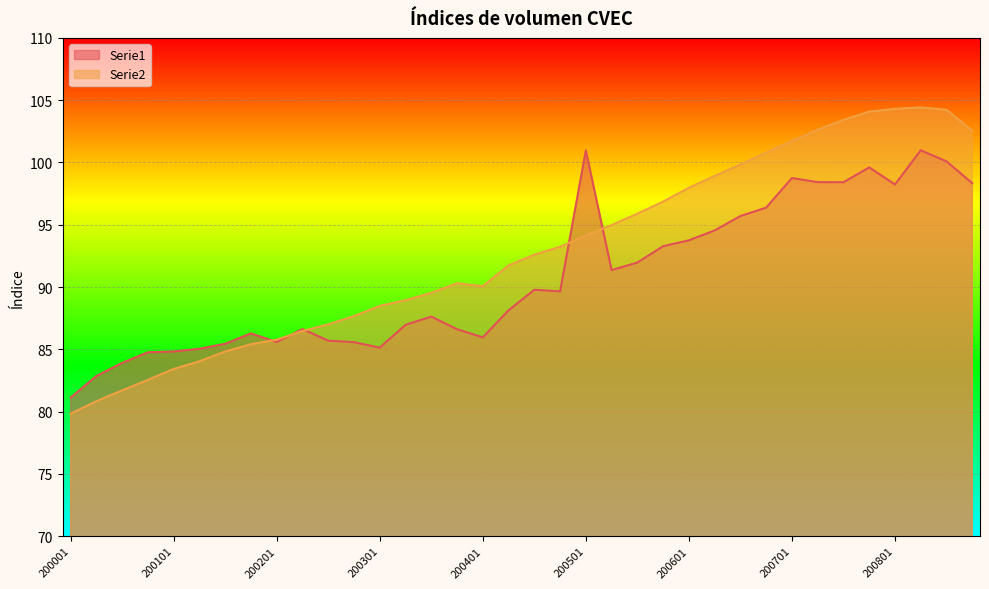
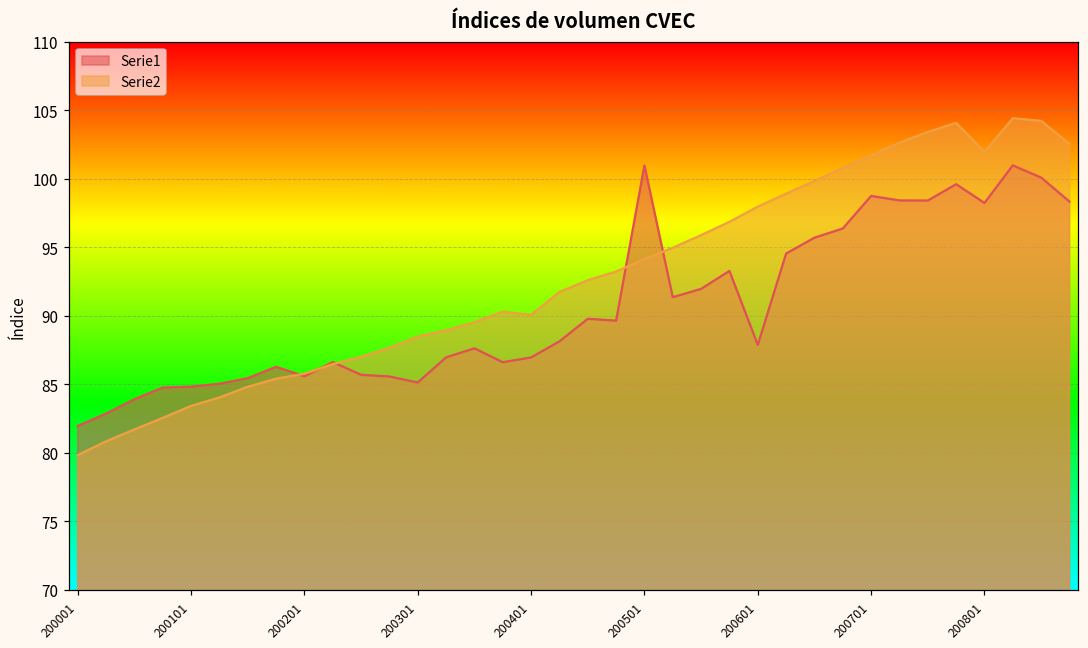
  {
    "Serie1": {
-     "200001": 81.1,
+     "200001": 82.0,
      "200101": 84.8,
      "200301": 85.1,
-     "200401": 86.0,
+     "200401": 87.0,
      "200501": 101.0,
-     "200601": 93.7,
+     "200601": 87.9,
      "200701": 98.7,
      "200801": 98.2
    },
    "Serie2": {
      "200001": 79.8,
      "200101": 83.4,
      "200301": 88.5,
      "200401": 90.1,
      "200501": 94.1,
      "200601": 98.0,
      "200701": 101.7,
-     "200801": 104.3
+     "200801": 102.0
    }
  }
